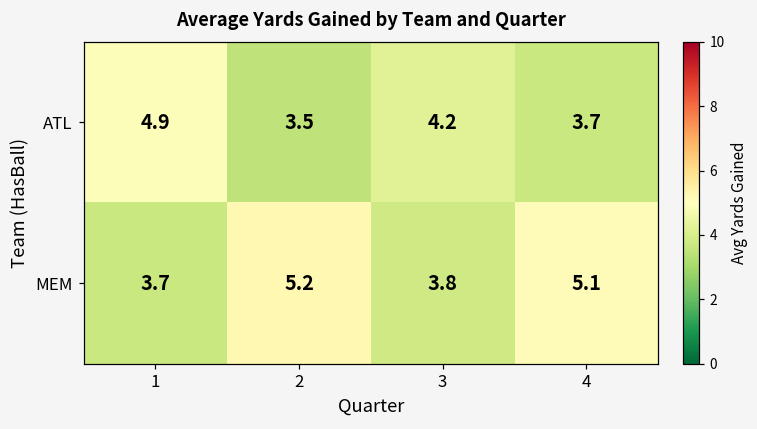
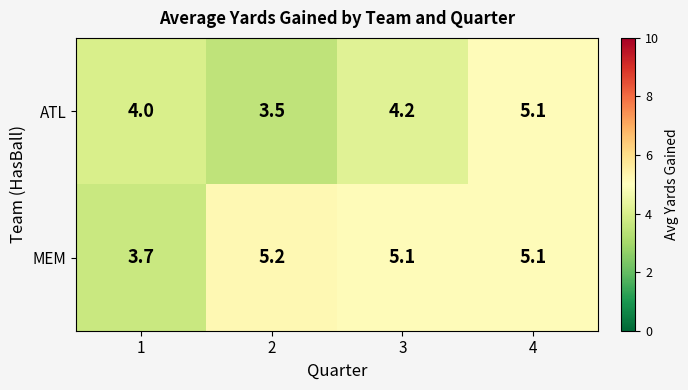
  {
    "ATL": {
-     "1": 4.9,
+     "1": 4.0,
      "2": 3.5,
      "3": 4.2,
-     "4": 3.7
+     "4": 5.1
    },
    "MEM": {
      "1": 3.7,
      "2": 5.2,
-     "3": 3.8,
+     "3": 5.1,
      "4": 5.1
    }
  }
